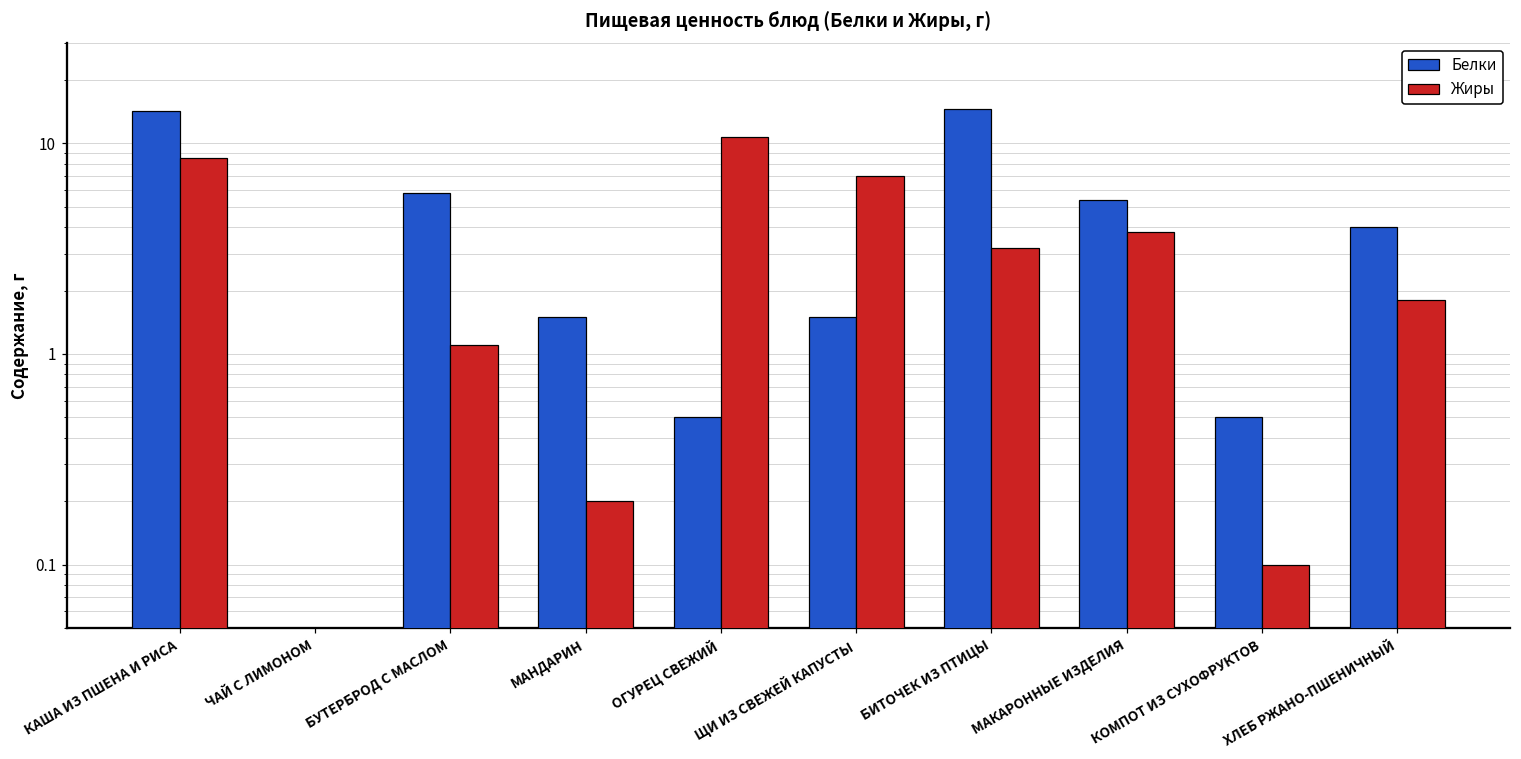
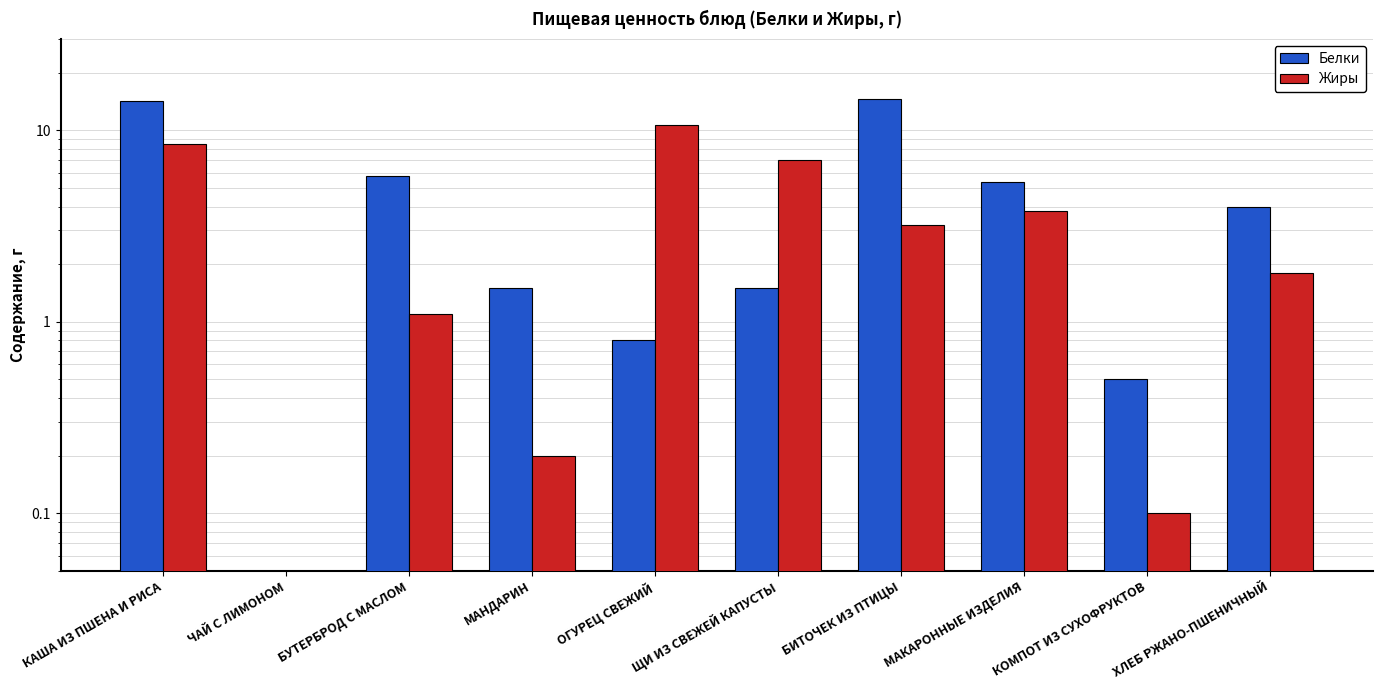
  {
    "Белки": {
      "КАША ИЗ ПШЕНА И РИСА": 14,
      "БУТЕРБРОД С МАСЛОМ": 5.8,
      "МАНДАРИН": 1.5,
-     "ОГУРЕЦ СВЕЖИЙ": 0.5,
+     "ОГУРЕЦ СВЕЖИЙ": 0.8,
      "ЩИ ИЗ СВЕЖЕЙ КАПУСТЫ": 1.5,
      "БИТОЧЕК ИЗ ПТИЦЫ": 15,
      "МАКАРОННЫЕ ИЗДЕЛИЯ": 5.4,
      "КОМПОТ ИЗ СУХОФРУКТОВ": 0.5,
      "ХЛЕБ РЖАНО-ПШЕНИЧНЫЙ": 4.0
    },
    "Жиры": {
      "КАША ИЗ ПШЕНА И РИСА": 9,
      "БУТЕРБРОД С МАСЛОМ": 1.1,
      "МАНДАРИН": 0.2,
      "ОГУРЕЦ СВЕЖИЙ": 11,
      "ЩИ ИЗ СВЕЖЕЙ КАПУСТЫ": 7.0,
      "БИТОЧЕК ИЗ ПТИЦЫ": 3.2,
      "МАКАРОННЫЕ ИЗДЕЛИЯ": 3.8,
      "КОМПОТ ИЗ СУХОФРУКТОВ": 0.1,
      "ХЛЕБ РЖАНО-ПШЕНИЧНЫЙ": 1.8
    }
  }
